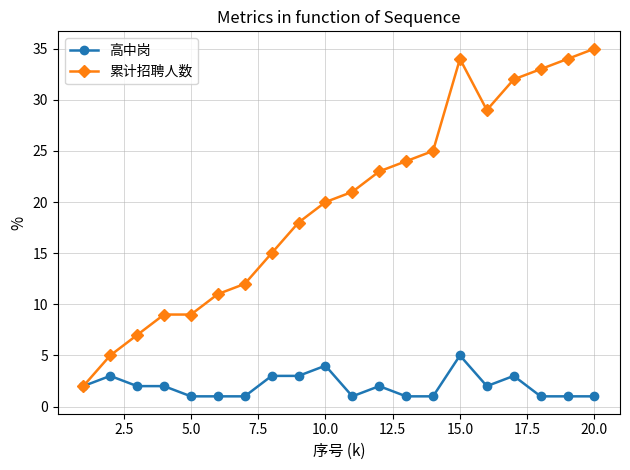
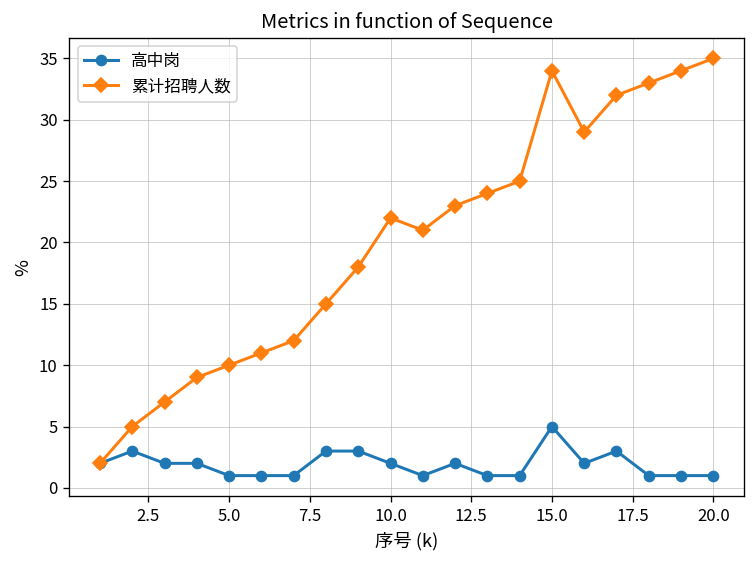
  {
    "高中岗": {
      "5.0": 1,
-     "10.0": 4,
+     "10.0": 2,
      "15.0": 5,
      "20.0": 1
    },
    "累计招聘人数": {
-     "5.0": 9,
-     "10.0": 20,
+     "5.0": 10,
+     "10.0": 22,
      "15.0": 34,
      "20.0": 35
    }
  }
